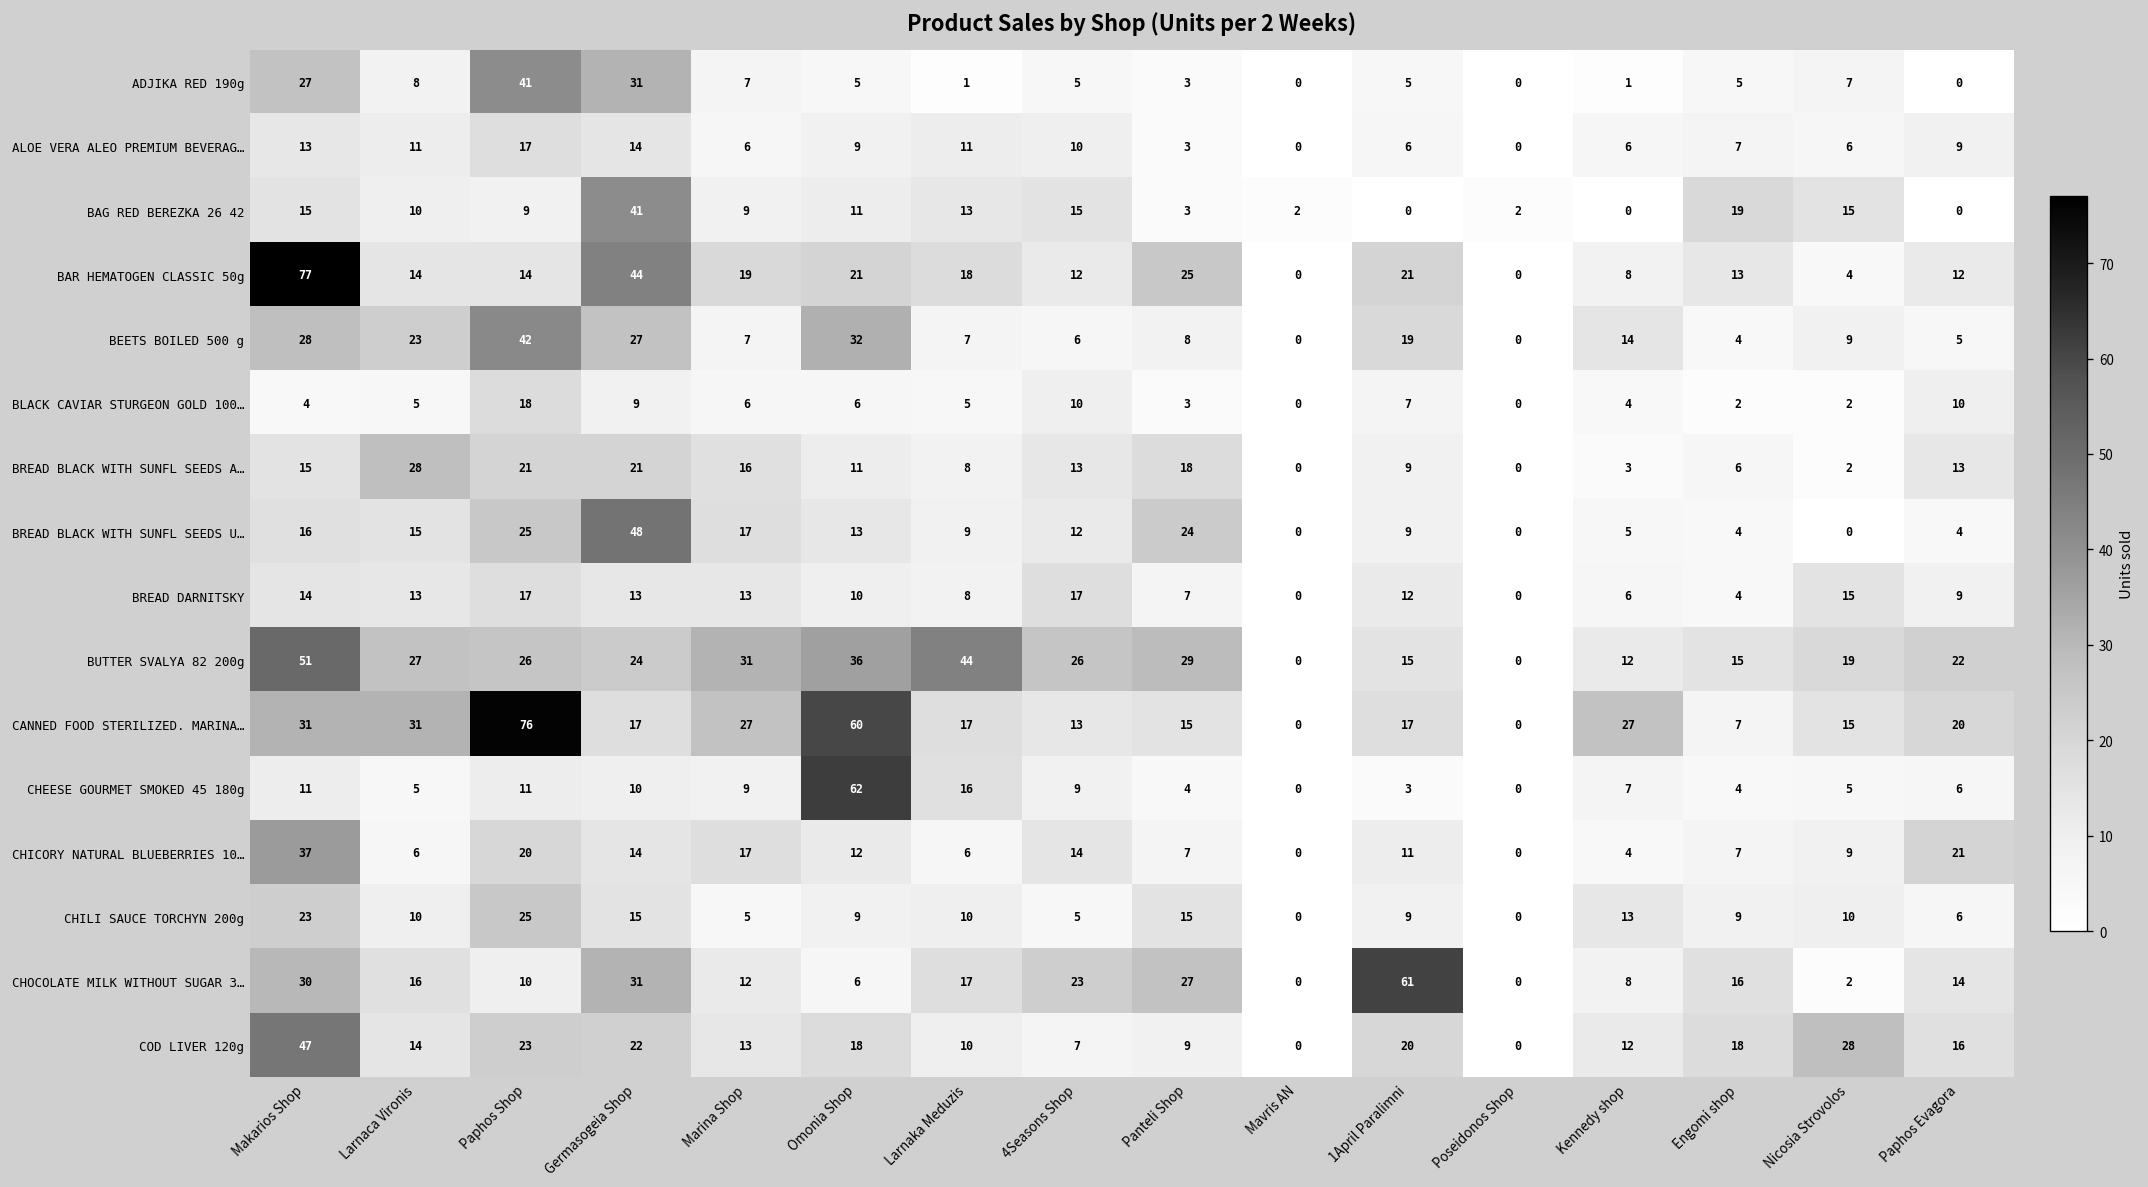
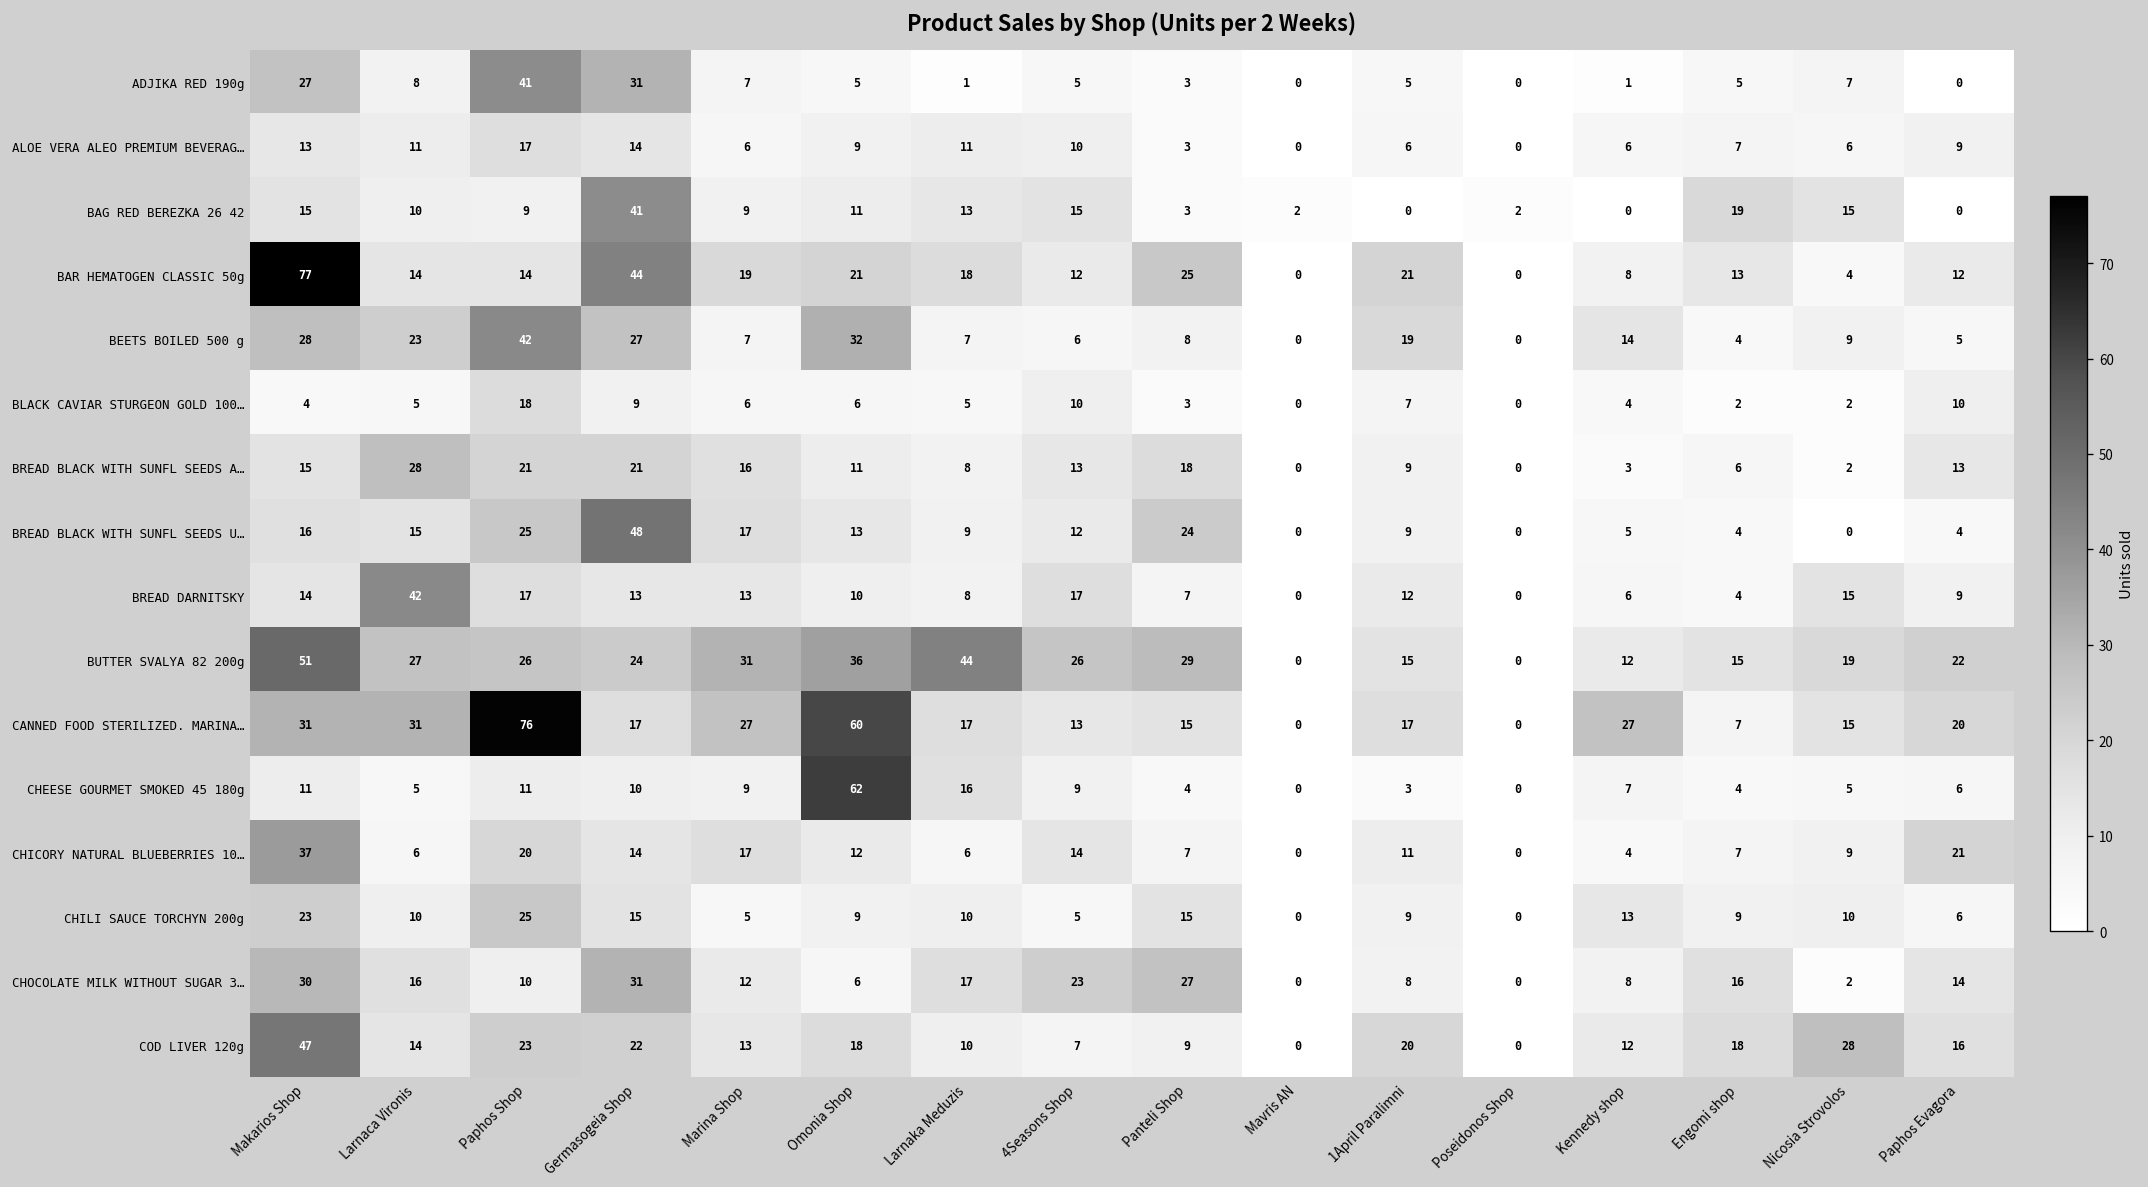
  {
    "BREAD DARNITSKY": {
      "Makarios Shop": 14,
-     "Larnaca Vironis": 13,
+     "Larnaca Vironis": 42,
      "Paphos Shop": 17,
      "Germasogeia Shop": 13,
      "Marina Shop": 13,
      "Omonia Shop": 10,
      "Larnaka Meduzis": 8,
      "4Seasons Shop": 17,
      "Panteli Shop": 7,
      "Mavris AN": 0,
      "1April Paralimni": 12,
      "Poseidonos Shop": 0,
      "Kennedy shop": 6,
      "Engomi shop": 4,
      "Nicosia Strovolos": 15,
      "Paphos Evagora": 9
    },
    "CHOCOLATE MILK WITHOUT SUGAR 3…": {
      "Makarios Shop": 30,
      "Larnaca Vironis": 16,
      "Paphos Shop": 10,
      "Germasogeia Shop": 31,
      "Marina Shop": 12,
      "Omonia Shop": 6,
      "Larnaka Meduzis": 17,
      "4Seasons Shop": 23,
      "Panteli Shop": 27,
      "Mavris AN": 0,
-     "1April Paralimni": 61,
+     "1April Paralimni": 8,
      "Poseidonos Shop": 0,
      "Kennedy shop": 8,
      "Engomi shop": 16,
      "Nicosia Strovolos": 2,
      "Paphos Evagora": 14
    }
  }
